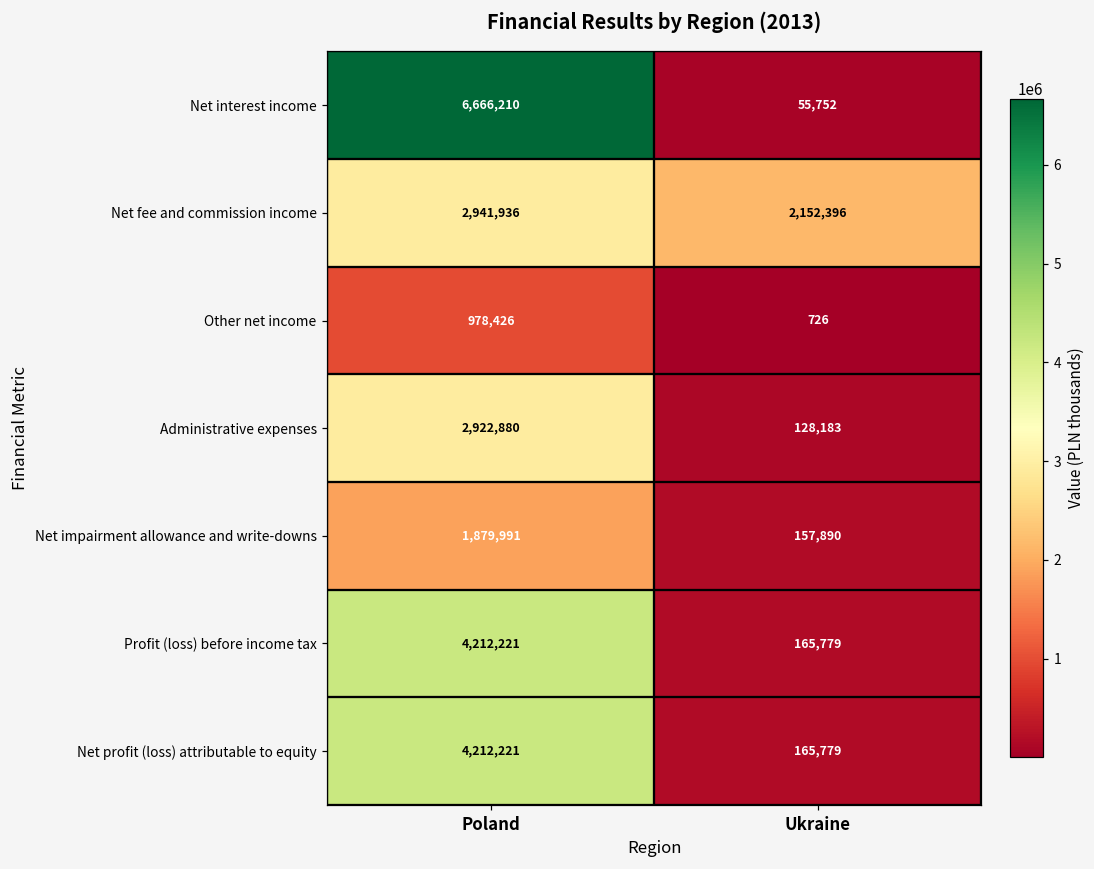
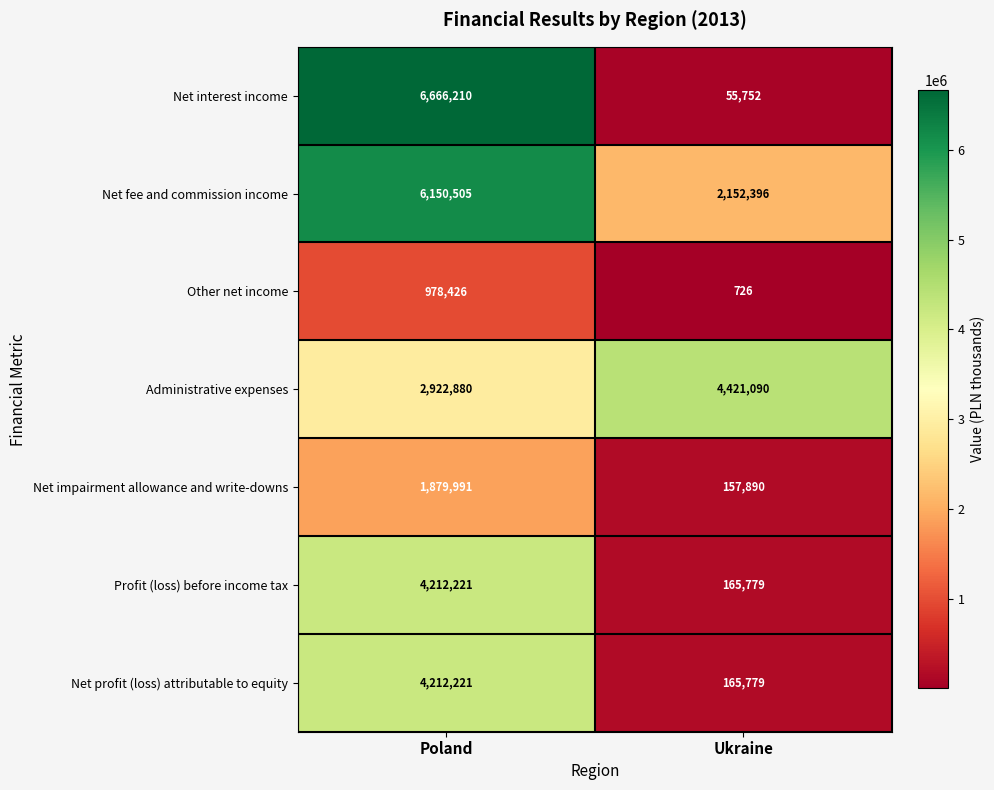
  {
    "Net interest income": {
      "Poland": "6,666,210",
      "Ukraine": "55,752"
    },
    "Net fee and commission income": {
-     "Poland": "2,941,936",
+     "Poland": "6,150,505",
      "Ukraine": "2,152,396"
    },
    "Other net income": {
      "Poland": "978,426",
      "Ukraine": "726"
    },
    "Administrative expenses": {
      "Poland": "2,922,880",
-     "Ukraine": "128,183"
+     "Ukraine": "4,421,090"
    },
    "Net impairment allowance and write-downs": {
      "Poland": "1,879,991",
      "Ukraine": "157,890"
    },
    "Profit (loss) before income tax": {
      "Poland": "4,212,221",
      "Ukraine": "165,779"
    },
    "Net profit (loss) attributable to equity": {
      "Poland": "4,212,221",
      "Ukraine": "165,779"
    }
  }
